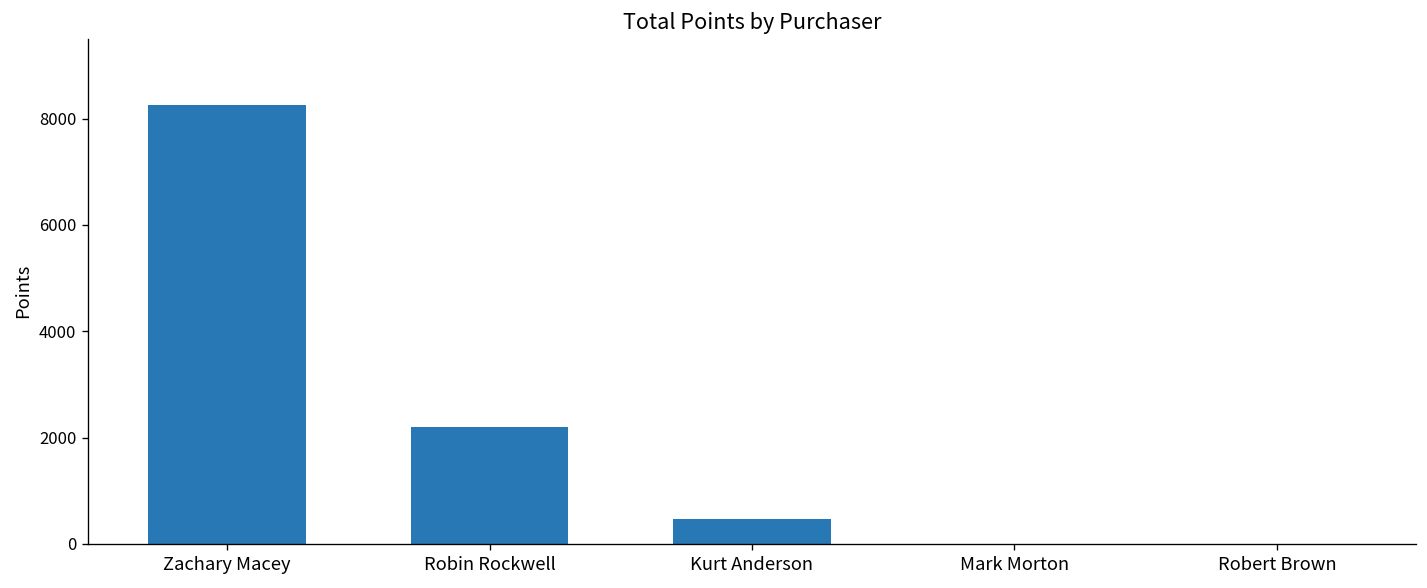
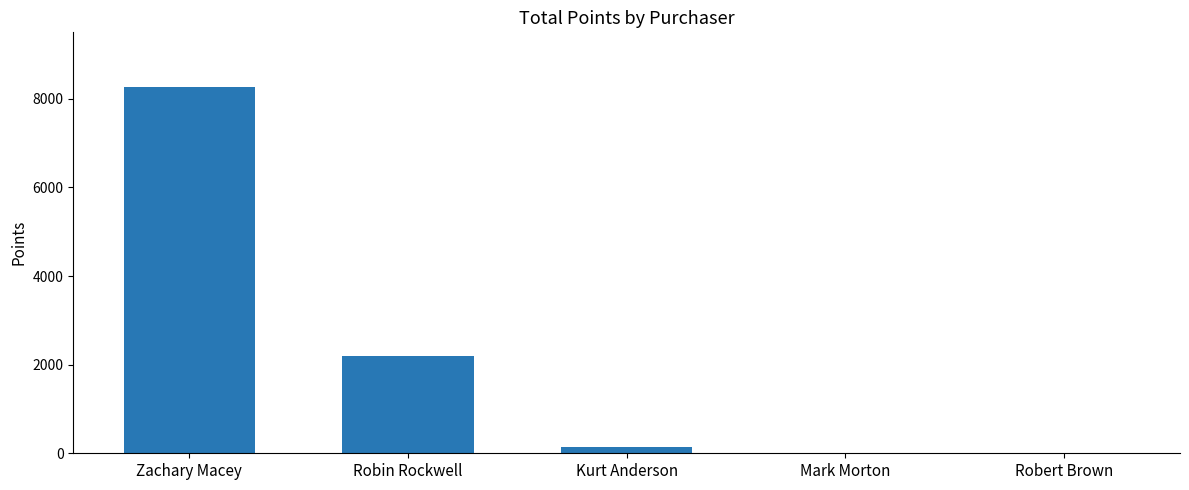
  {
    "Zachary Macey": 8300,
    "Robin Rockwell": 2200,
-   "Kurt Anderson": 500,
+   "Kurt Anderson": 100,
    "Mark Morton": 0,
    "Robert Brown": 0
  }
